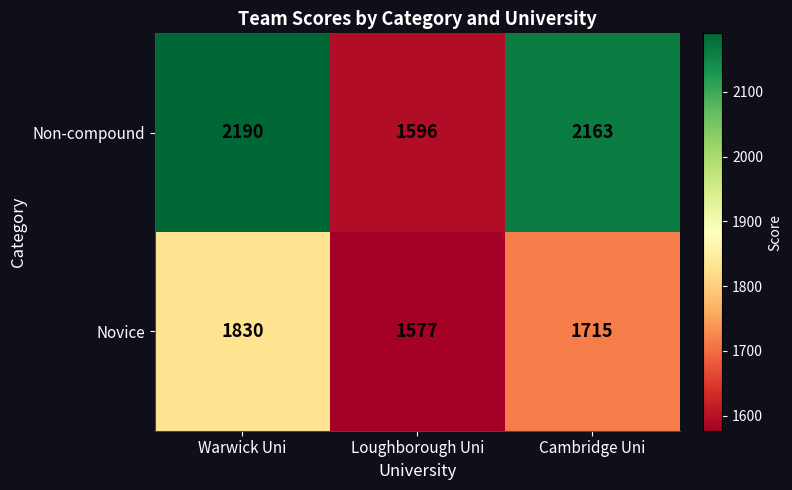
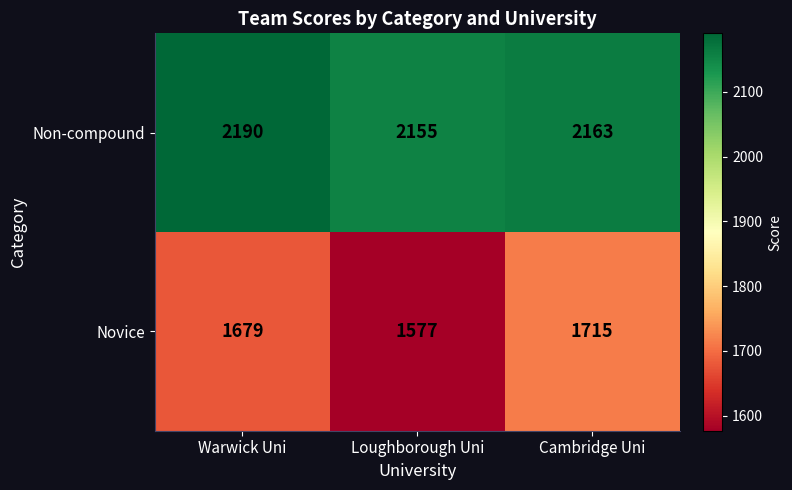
  {
    "Non-compound": {
      "Warwick Uni": 2190,
-     "Loughborough Uni": 1596,
+     "Loughborough Uni": 2155,
      "Cambridge Uni": 2163
    },
    "Novice": {
-     "Warwick Uni": 1830,
+     "Warwick Uni": 1679,
      "Loughborough Uni": 1577,
      "Cambridge Uni": 1715
    }
  }
